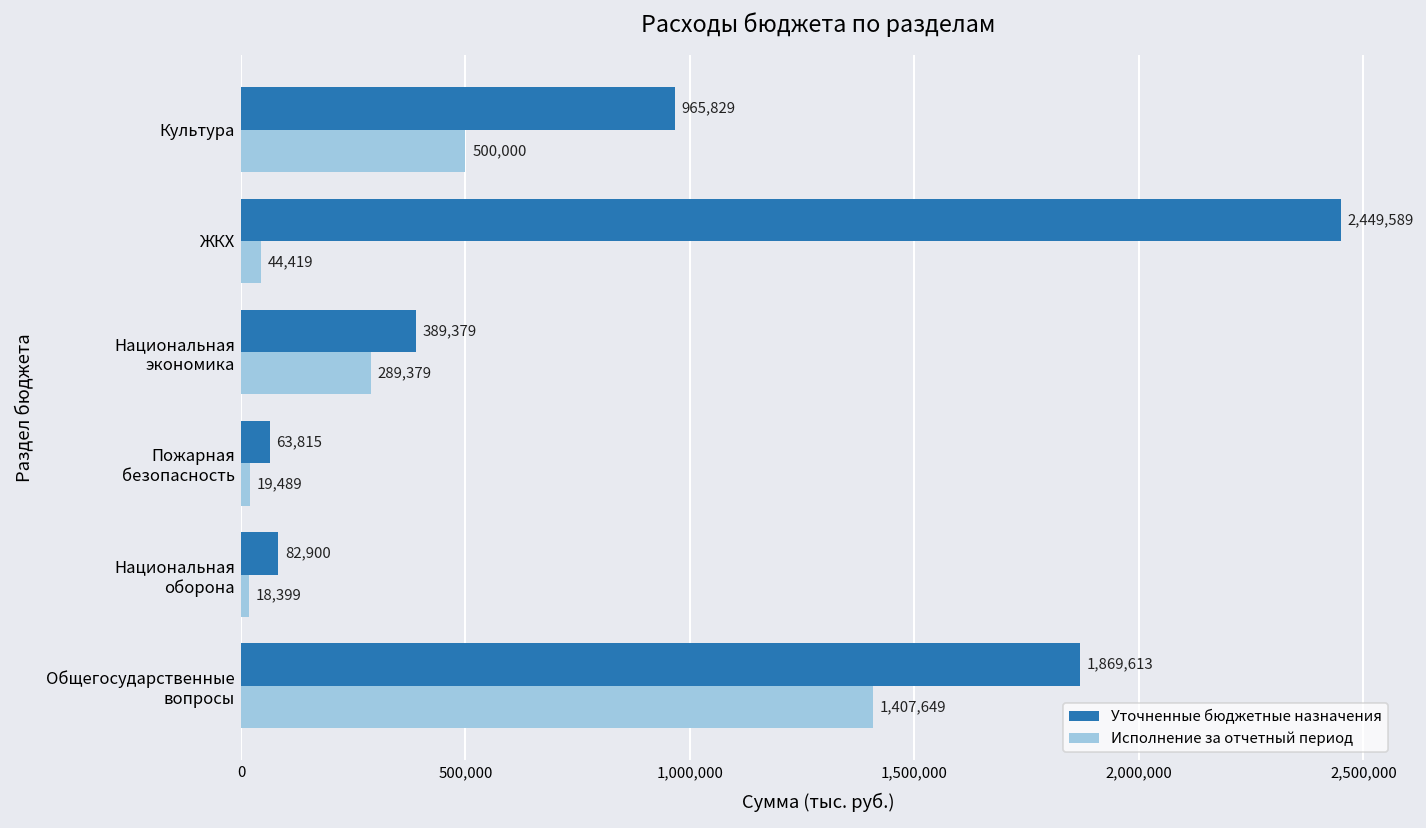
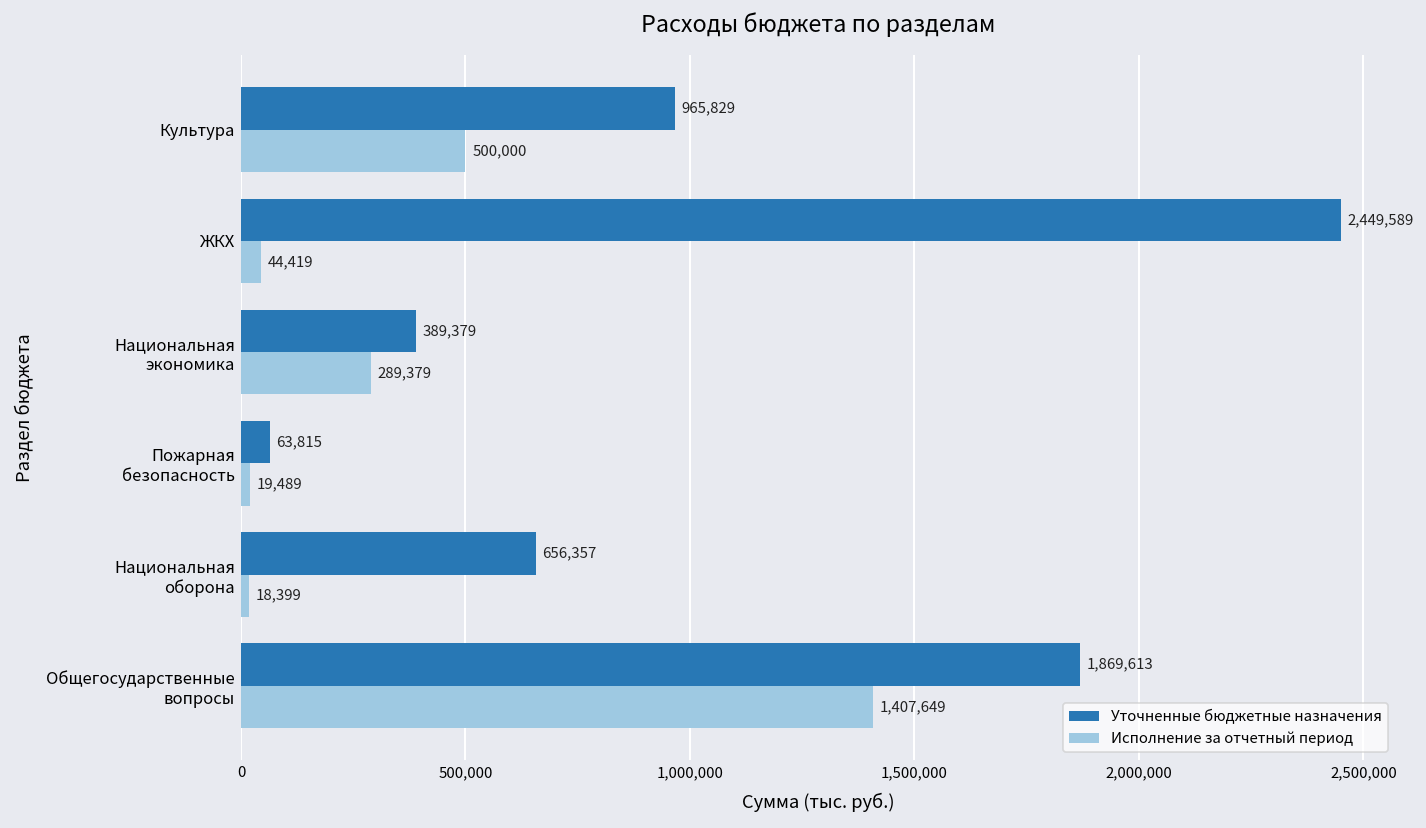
  {
    "Уточненные бюджетные назначения": {
      "Культура": "965,829",
      "ЖКХ": "2,449,589",
      "Национальная экономика": "389,379",
      "Пожарная безопасность": "63,815",
-     "Национальная оборона": "82,900",
+     "Национальная оборона": "656,357",
      "Общегосударственные вопросы": "1,869,613"
    },
    "Исполнение за отчетный период": {
      "Культура": "500,000",
      "ЖКХ": "44,419",
      "Национальная экономика": "289,379",
      "Пожарная безопасность": "19,489",
      "Национальная оборона": "18,399",
      "Общегосударственные вопросы": "1,407,649"
    }
  }
